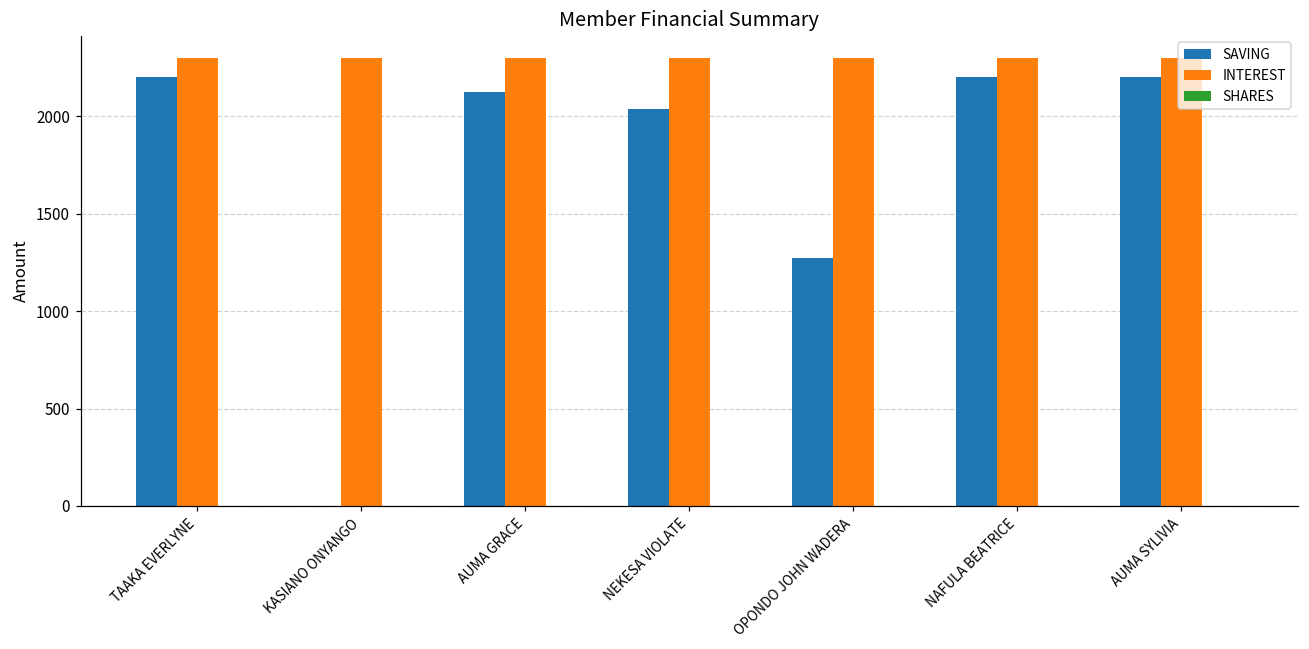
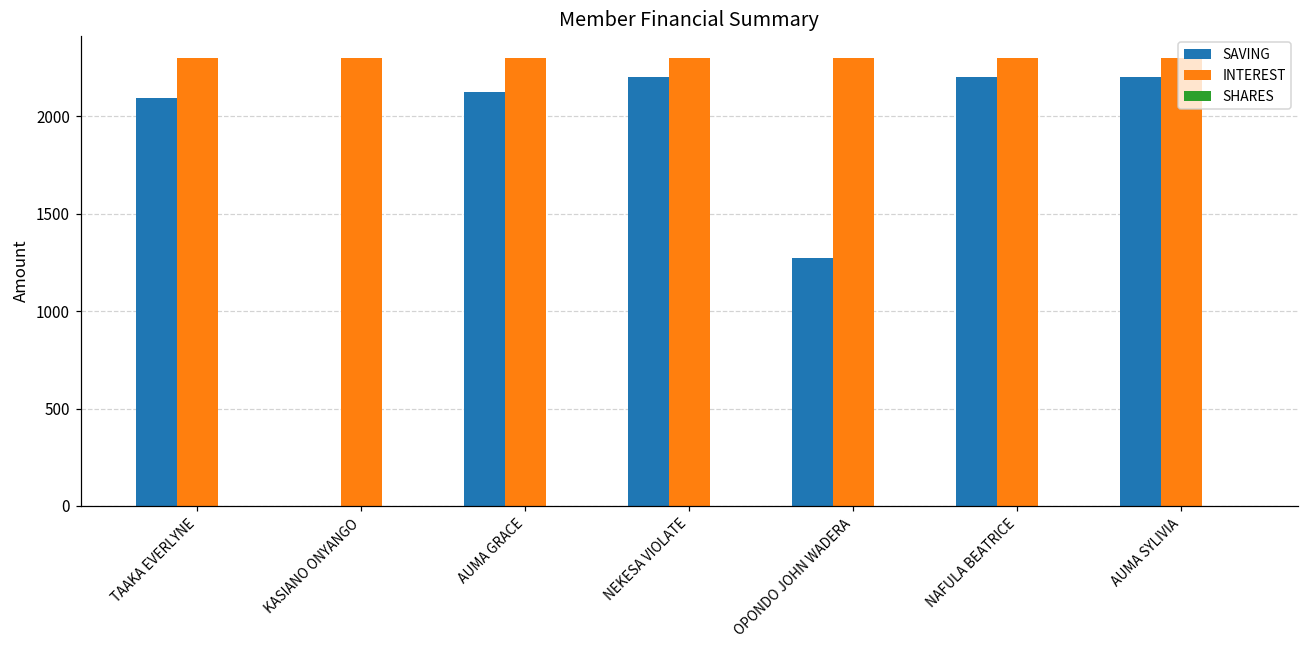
  {
    "SAVING": {
-     "TAAKA EVERLYNE": 2200,
+     "TAAKA EVERLYNE": 2100,
      "KASIANO ONYANGO": 0,
      "AUMA GRACE": 2130,
-     "NEKESA VIOLATE": 2040,
+     "NEKESA VIOLATE": 2200,
      "OPONDO JOHN WADERA": 1270,
      "NAFULA BEATRICE": 2200,
      "AUMA SYLIVIA": 2200
    },
    "INTEREST": {
      "TAAKA EVERLYNE": 2300,
      "KASIANO ONYANGO": 2300,
      "AUMA GRACE": 2300,
      "NEKESA VIOLATE": 2300,
      "OPONDO JOHN WADERA": 2300,
      "NAFULA BEATRICE": 2300
    },
    "SHARES": {
      "TAAKA EVERLYNE": 0,
      "KASIANO ONYANGO": 0,
      "AUMA GRACE": 0,
      "NEKESA VIOLATE": 0,
      "OPONDO JOHN WADERA": 0,
      "NAFULA BEATRICE": 0,
      "AUMA SYLIVIA": 0
    }
  }
